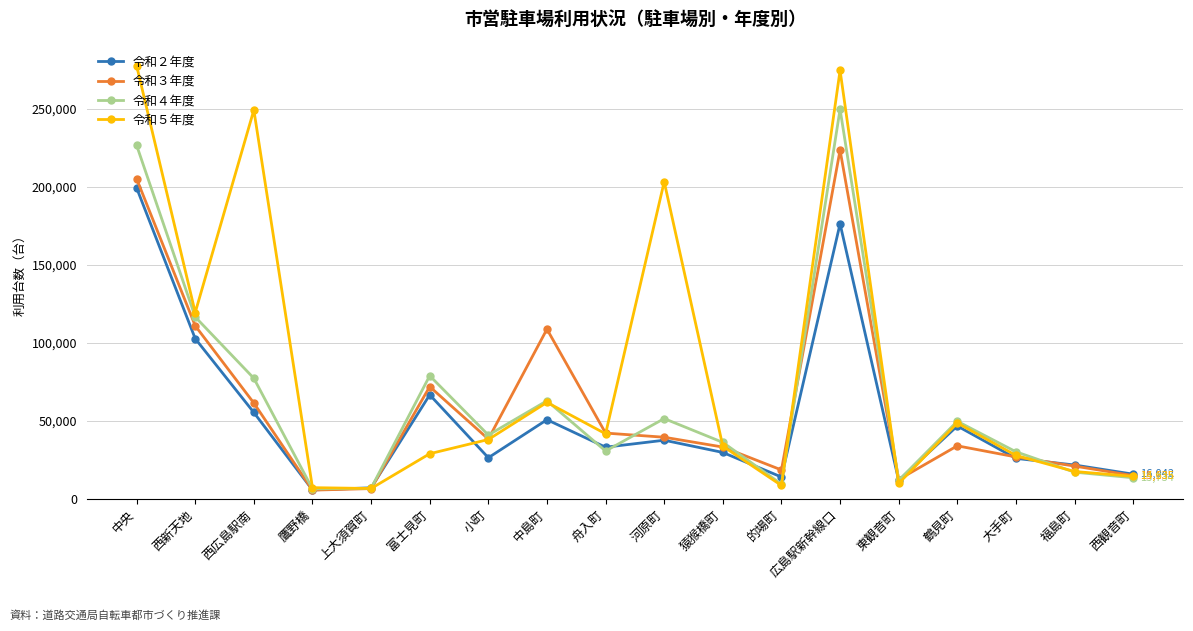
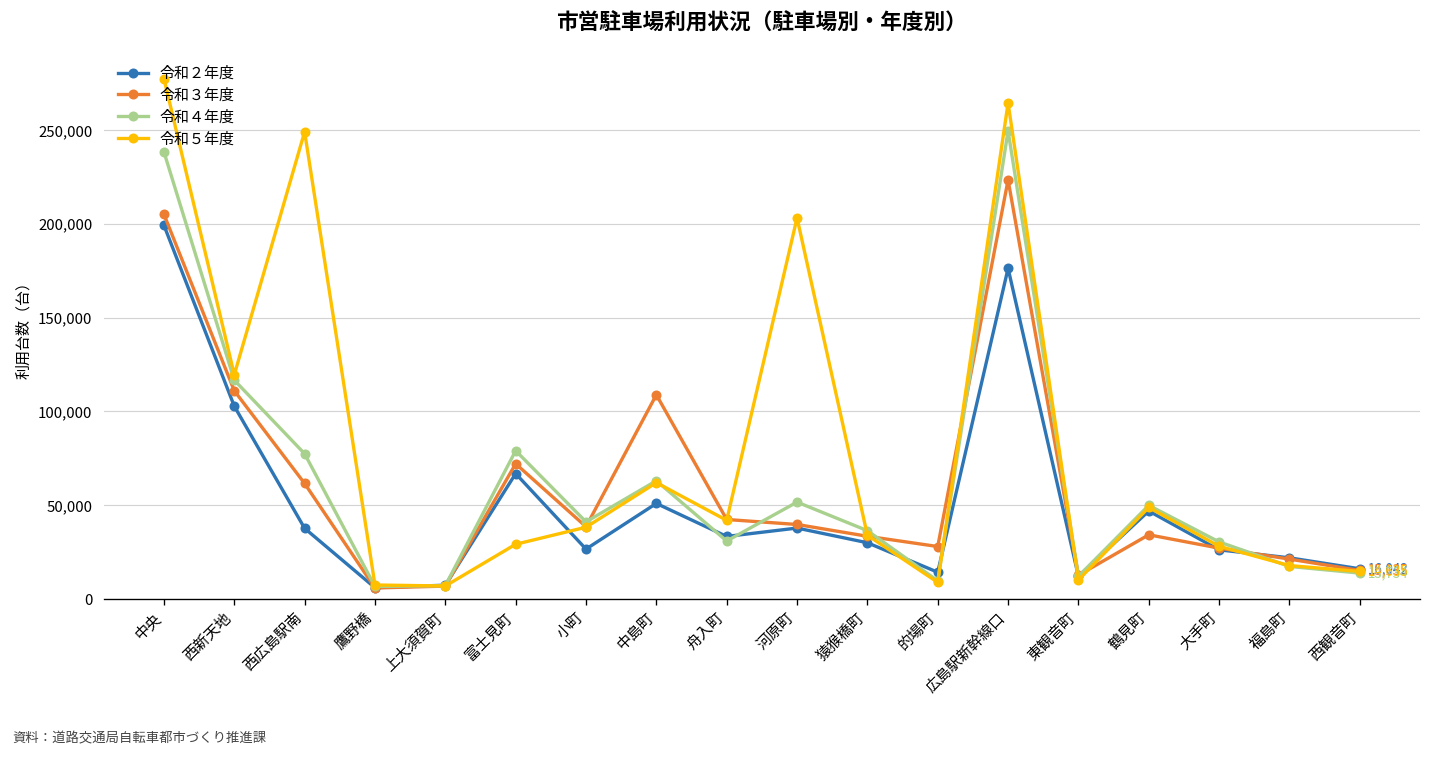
  {
    "令和２年度": {
      "中央": "199,000",
      "西新天地": "103,000",
-     "西広島駅南": "56,000",
+     "西広島駅南": "38,000",
      "富士見町": "67,000",
      "小町": "27,000",
      "中島町": "51,000",
      "舟入町": "33,000",
      "河原町": "38,000",
      "猿猴橋町": "30,000",
      "的場町": "14,000",
      "広島駅新幹線口": "176,000",
      "鶴見町": "47,000"
    },
    "令和３年度": {
      "中央": "205,000",
      "西新天地": "111,000",
      "西広島駅南": "62,000",
      "富士見町": "72,000",
      "中島町": "109,000",
      "河原町": "40,000",
-     "的場町": "19,000",
+     "的場町": "28,000",
      "広島駅新幹線口": "224,000",
      "鶴見町": "34,000"
    },
    "令和４年度": {
-     "中央": "227,000",
+     "中央": "239,000",
      "西新天地": "117,000",
      "西広島駅南": "77,000",
      "富士見町": "79,000",
      "小町": "41,000",
      "舟入町": "31,000",
      "河原町": "52,000",
      "猿猴橋町": "36,000",
      "広島駅新幹線口": "250,000",
      "大手町": "30,000"
    },
    "令和５年度": {
      "中央": "278,000",
      "西新天地": "120,000",
      "西広島駅南": "249,000",
      "富士見町": "29,000",
      "河原町": "203,000",
-     "広島駅新幹線口": "275,000",
+     "広島駅新幹線口": "265,000",
      "東観音町": "10,000"
    }
  }
